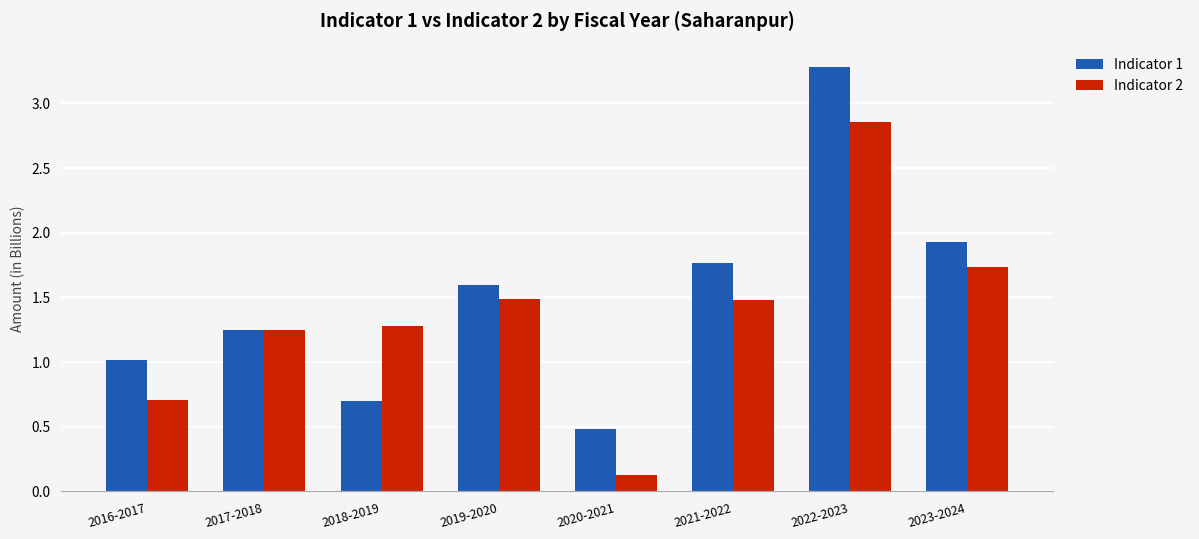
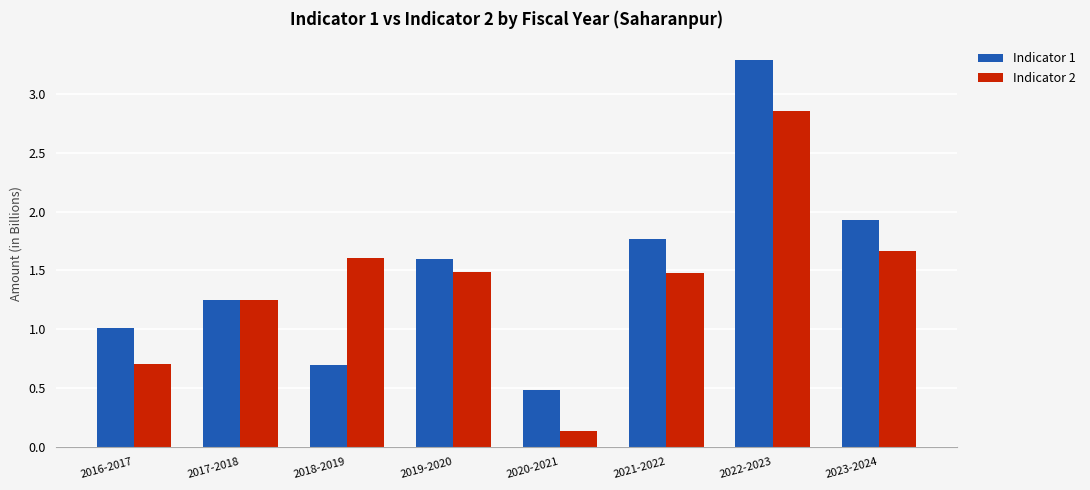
  {
    "Indicator 1": {
      "2016-2017": 1.01,
      "2017-2018": 1.25,
      "2018-2019": 0.70,
      "2019-2020": 1.59,
      "2020-2021": 0.48,
      "2021-2022": 1.76,
      "2022-2023": 3.28,
      "2023-2024": 1.93
    },
    "Indicator 2": {
      "2016-2017": 0.70,
      "2017-2018": 1.25,
-     "2018-2019": 1.28,
+     "2018-2019": 1.61,
      "2019-2020": 1.49,
      "2020-2021": 0.13,
      "2021-2022": 1.48,
      "2022-2023": 2.86,
-     "2023-2024": 1.74
+     "2023-2024": 1.66
    }
  }
